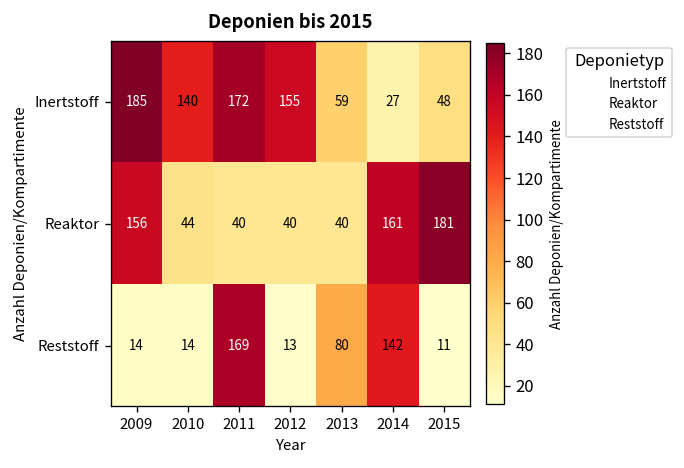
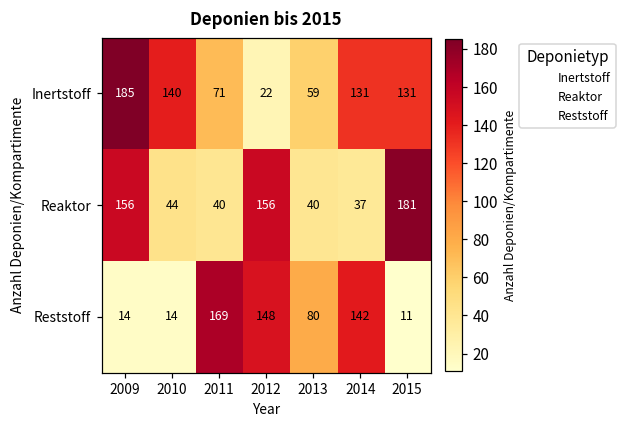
  {
    "Inertstoff": {
      "2009": 185,
      "2010": 140,
-     "2011": 172,
-     "2012": 155,
+     "2011": 71,
+     "2012": 22,
      "2013": 59,
-     "2014": 27,
-     "2015": 48
+     "2014": 131,
+     "2015": 131
    },
    "Reaktor": {
      "2009": 156,
      "2010": 44,
      "2011": 40,
-     "2012": 40,
+     "2012": 156,
      "2013": 40,
-     "2014": 161,
+     "2014": 37,
      "2015": 181
    },
    "Reststoff": {
      "2009": 14,
      "2010": 14,
      "2011": 169,
-     "2012": 13,
+     "2012": 148,
      "2013": 80,
      "2014": 142,
      "2015": 11
    }
  }
